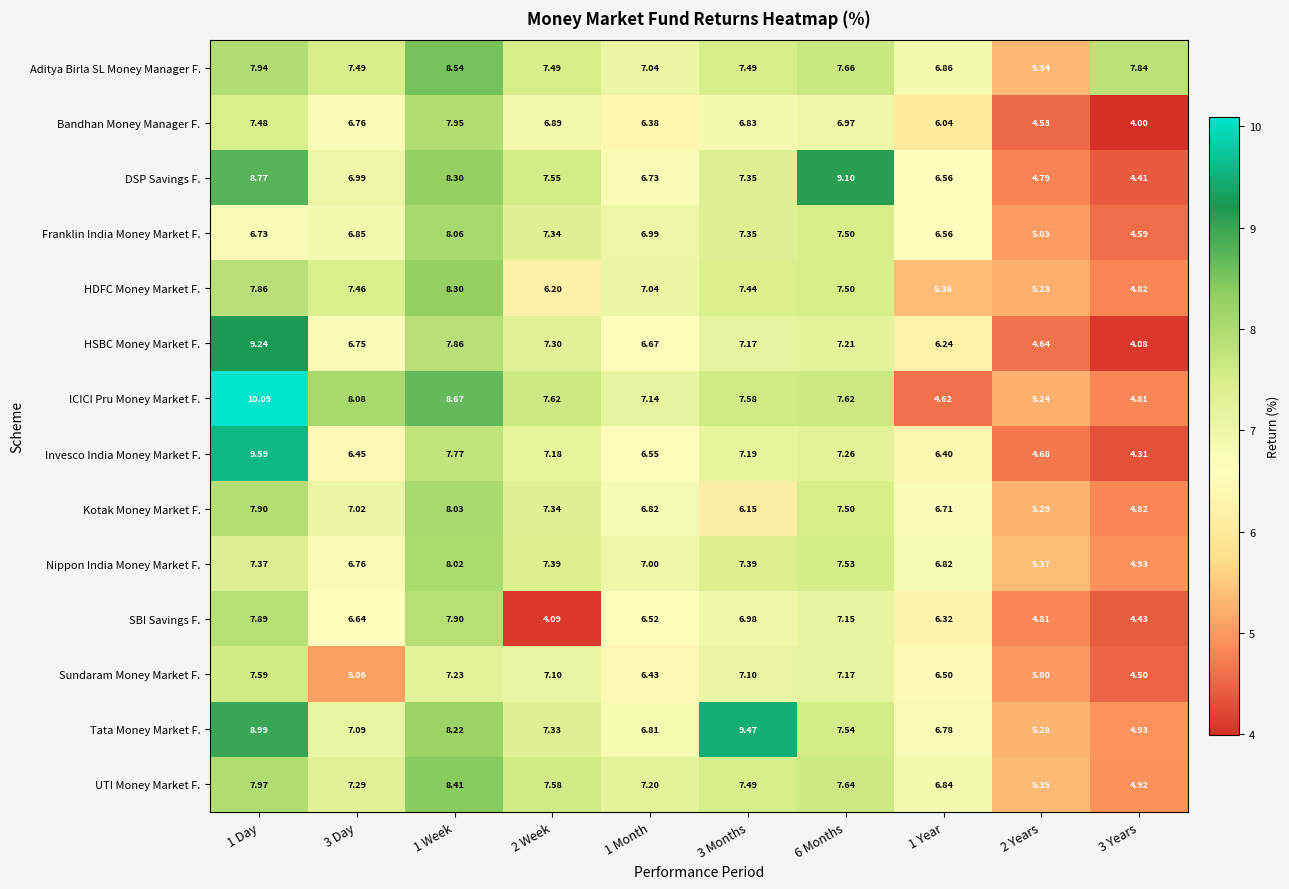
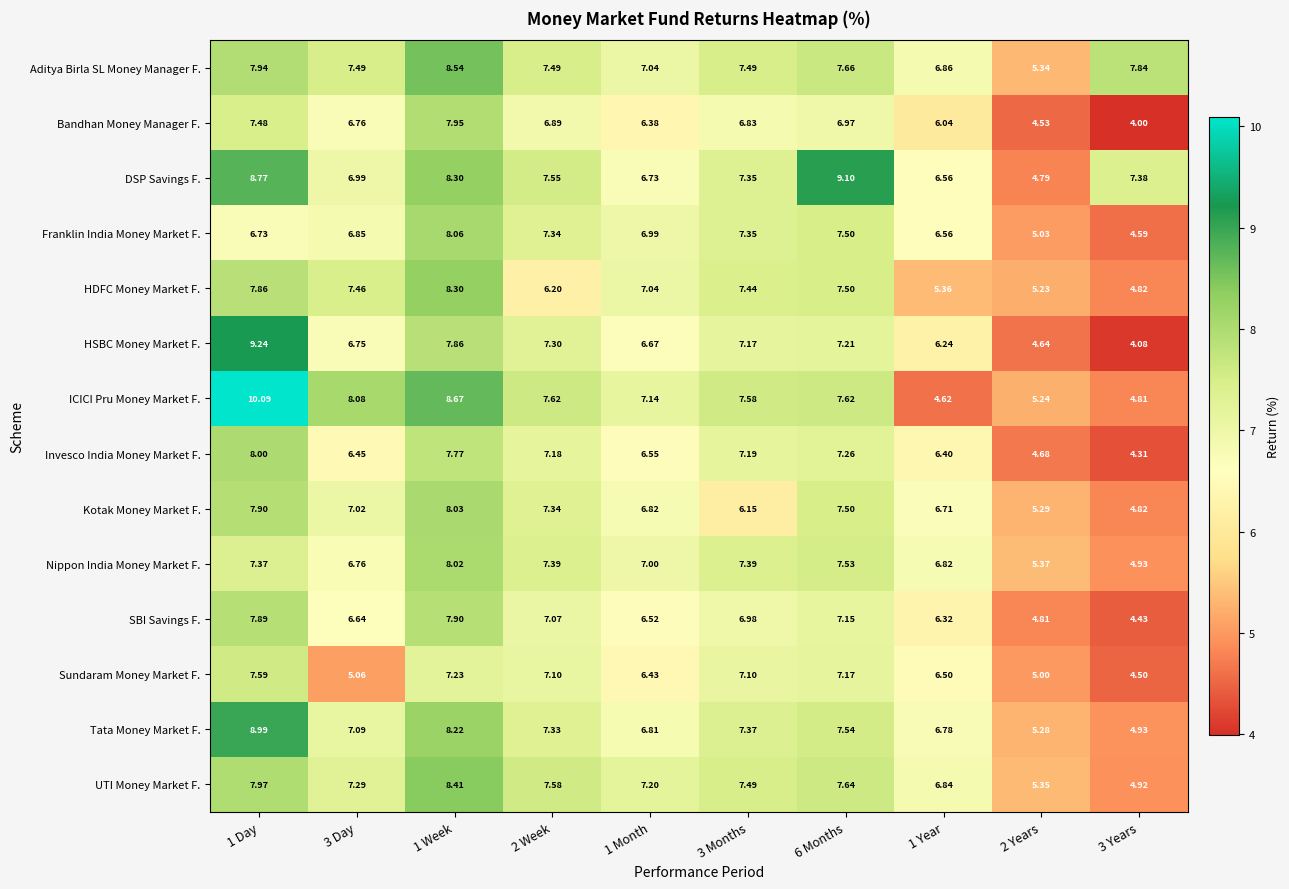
  {
    "Aditya Birla SL Money Manager F.": {
      "1 Day": 7.94,
      "3 Day": 7.49,
      "1 Week": 8.54,
      "2 Week": 7.49,
      "1 Month": 7.04,
      "3 Months": 7.49,
      "6 Months": 7.66,
      "1 Year": 6.86,
      "2 Years": 5.34,
      "3 Years": 7.84
    },
    "Bandhan Money Manager F.": {
      "1 Day": 7.48,
      "3 Day": 6.76,
      "1 Week": 7.95,
      "2 Week": 6.89,
      "1 Month": 6.38,
      "3 Months": 6.83,
      "6 Months": 6.97,
      "1 Year": 6.04,
      "2 Years": 4.53,
      "3 Years": 4.00
    },
    "DSP Savings F.": {
      "1 Day": 8.77,
      "3 Day": 6.99,
      "1 Week": 8.30,
      "2 Week": 7.55,
      "1 Month": 6.73,
      "3 Months": 7.35,
      "6 Months": 9.10,
      "1 Year": 6.56,
      "2 Years": 4.79,
-     "3 Years": 4.41
+     "3 Years": 7.38
    },
    "Franklin India Money Market F.": {
      "1 Day": 6.73,
      "3 Day": 6.85,
      "1 Week": 8.06,
      "2 Week": 7.34,
      "1 Month": 6.99,
      "3 Months": 7.35,
      "6 Months": 7.50,
      "1 Year": 6.56,
      "2 Years": 5.03,
      "3 Years": 4.59
    },
    "HDFC Money Market F.": {
      "1 Day": 7.86,
      "3 Day": 7.46,
      "1 Week": 8.30,
      "2 Week": 6.20,
      "1 Month": 7.04,
      "3 Months": 7.44,
      "6 Months": 7.50,
      "1 Year": 5.36,
      "2 Years": 5.23,
      "3 Years": 4.82
    },
    "HSBC Money Market F.": {
      "1 Day": 9.24,
      "3 Day": 6.75,
      "1 Week": 7.86,
      "2 Week": 7.30,
      "1 Month": 6.67,
      "3 Months": 7.17,
      "6 Months": 7.21,
      "1 Year": 6.24,
      "2 Years": 4.64,
      "3 Years": 4.08
    },
    "ICICI Pru Money Market F.": {
      "1 Day": 10.09,
      "3 Day": 8.08,
      "1 Week": 8.67,
      "2 Week": 7.62,
      "1 Month": 7.14,
      "3 Months": 7.58,
      "6 Months": 7.62,
      "1 Year": 4.62,
      "2 Years": 5.24,
      "3 Years": 4.81
    },
    "Invesco India Money Market F.": {
-     "1 Day": 9.59,
+     "1 Day": 8.00,
      "3 Day": 6.45,
      "1 Week": 7.77,
      "2 Week": 7.18,
      "1 Month": 6.55,
      "3 Months": 7.19,
      "6 Months": 7.26,
      "1 Year": 6.40,
      "2 Years": 4.68,
      "3 Years": 4.31
    },
    "Kotak Money Market F.": {
      "1 Day": 7.90,
      "3 Day": 7.02,
      "1 Week": 8.03,
      "2 Week": 7.34,
      "1 Month": 6.82,
      "3 Months": 6.15,
      "6 Months": 7.50,
      "1 Year": 6.71,
      "2 Years": 5.29,
      "3 Years": 4.82
    },
    "Nippon India Money Market F.": {
      "1 Day": 7.37,
      "3 Day": 6.76,
      "1 Week": 8.02,
      "2 Week": 7.39,
      "1 Month": 7.00,
      "3 Months": 7.39,
      "6 Months": 7.53,
      "1 Year": 6.82,
      "2 Years": 5.37,
      "3 Years": 4.93
    },
    "SBI Savings F.": {
      "1 Day": 7.89,
      "3 Day": 6.64,
      "1 Week": 7.90,
-     "2 Week": 4.09,
+     "2 Week": 7.07,
      "1 Month": 6.52,
      "3 Months": 6.98,
      "6 Months": 7.15,
      "1 Year": 6.32,
      "2 Years": 4.81,
      "3 Years": 4.43
    },
    "Sundaram Money Market F.": {
      "1 Day": 7.59,
      "3 Day": 5.06,
      "1 Week": 7.23,
      "2 Week": 7.10,
      "1 Month": 6.43,
      "3 Months": 7.10,
      "6 Months": 7.17,
      "1 Year": 6.50,
      "2 Years": 5.00,
      "3 Years": 4.50
    },
    "Tata Money Market F.": {
      "1 Day": 8.99,
      "3 Day": 7.09,
      "1 Week": 8.22,
      "2 Week": 7.33,
      "1 Month": 6.81,
-     "3 Months": 9.47,
+     "3 Months": 7.37,
      "6 Months": 7.54,
      "1 Year": 6.78,
      "2 Years": 5.28,
      "3 Years": 4.93
    },
    "UTI Money Market F.": {
      "1 Day": 7.97,
      "3 Day": 7.29,
      "1 Week": 8.41,
      "2 Week": 7.58,
      "1 Month": 7.20,
      "3 Months": 7.49,
      "6 Months": 7.64,
      "1 Year": 6.84,
      "2 Years": 5.35,
      "3 Years": 4.92
    }
  }
